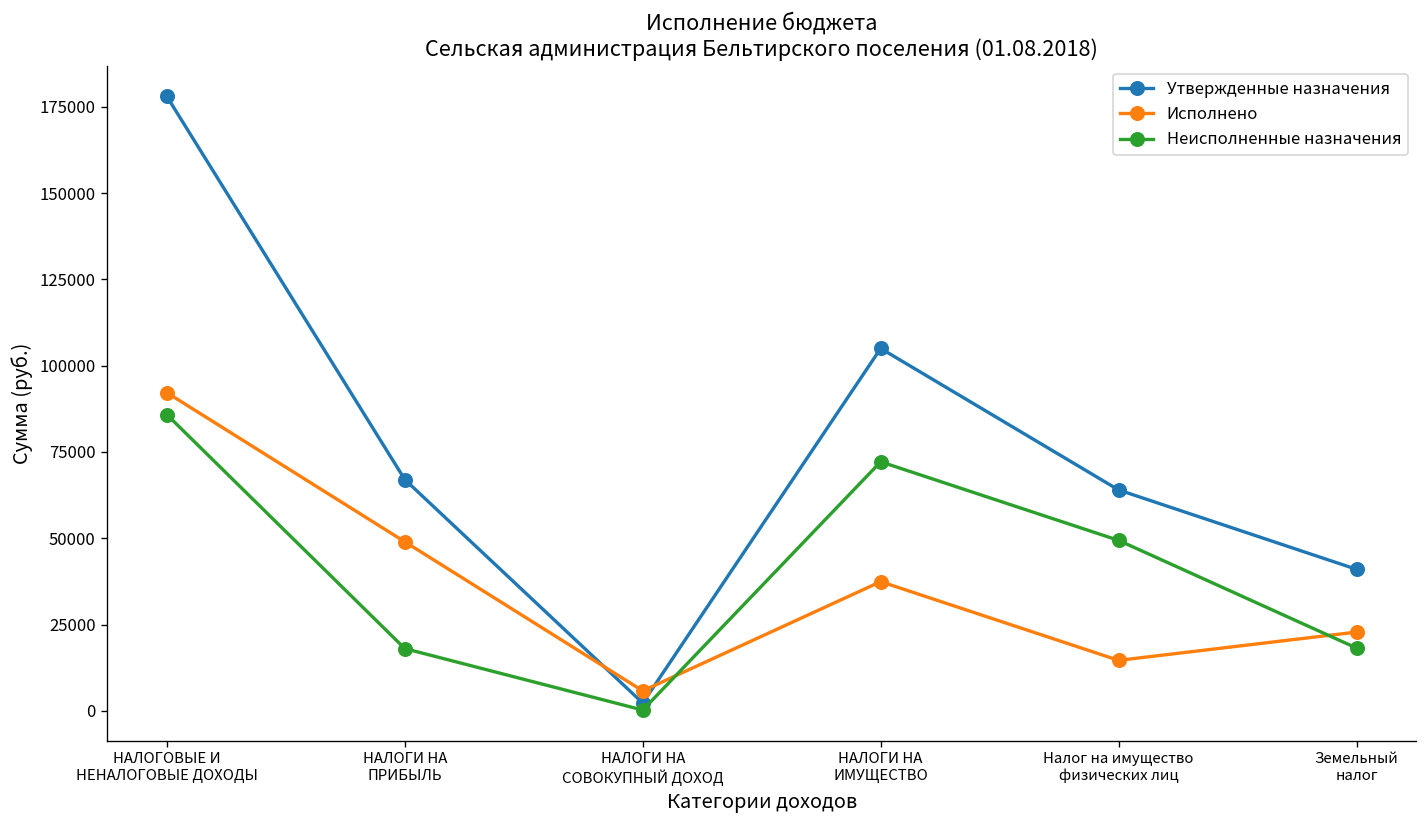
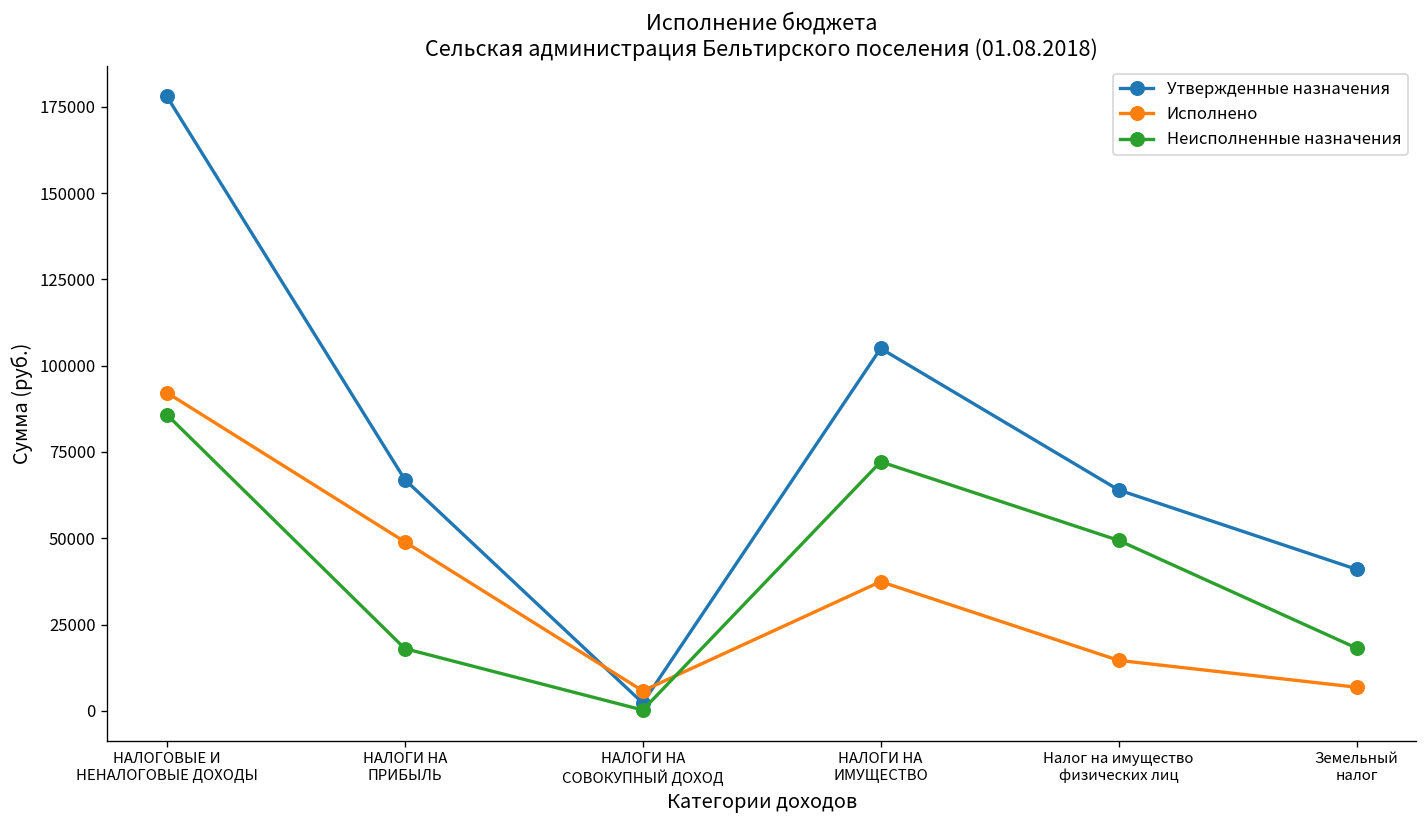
  {
    "Утвержденные назначения": {
      "НАЛОГОВЫЕ И НЕНАЛОГОВЫЕ ДОХОДЫ": 178000,
      "НАЛОГИ НА ПРИБЫЛЬ": 67000,
      "НАЛОГИ НА СОВОКУПНЫЙ ДОХОД": 2000,
      "НАЛОГИ НА ИМУЩЕСТВО": 105000,
      "Налог на имущество физических лиц": 64000,
      "Земельный налог": 41000
    },
    "Исполнено": {
      "НАЛОГОВЫЕ И НЕНАЛОГОВЫЕ ДОХОДЫ": 92000,
      "НАЛОГИ НА ПРИБЫЛЬ": 49000,
      "НАЛОГИ НА СОВОКУПНЫЙ ДОХОД": 6000,
      "НАЛОГИ НА ИМУЩЕСТВО": 37000,
      "Налог на имущество физических лиц": 15000,
-     "Земельный налог": 23000
+     "Земельный налог": 7000
    },
    "Неисполненные назначения": {
      "НАЛОГОВЫЕ И НЕНАЛОГОВЫЕ ДОХОДЫ": 86000,
      "НАЛОГИ НА ПРИБЫЛЬ": 18000,
      "НАЛОГИ НА СОВОКУПНЫЙ ДОХОД": 0,
      "НАЛОГИ НА ИМУЩЕСТВО": 72000,
      "Налог на имущество физических лиц": 49000,
      "Земельный налог": 18000
    }
  }
